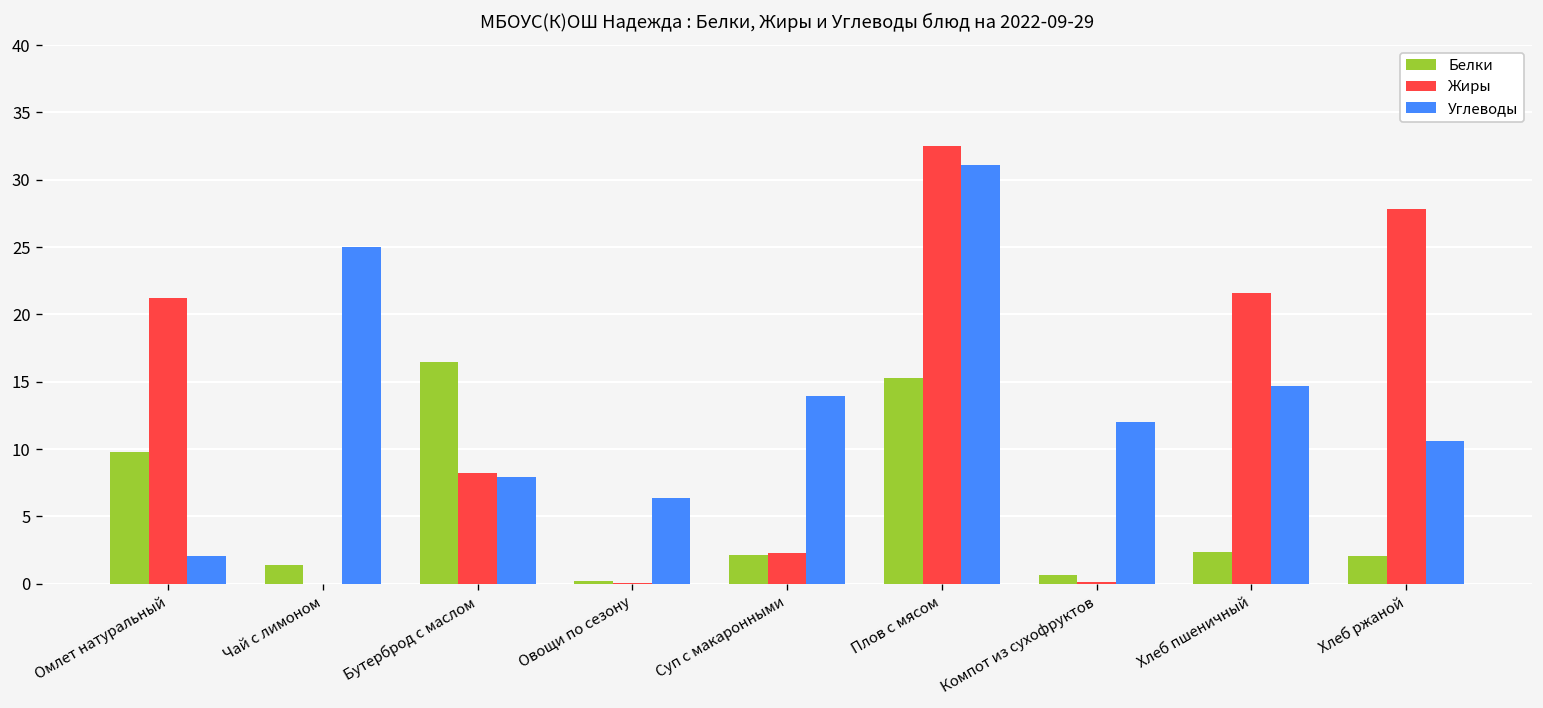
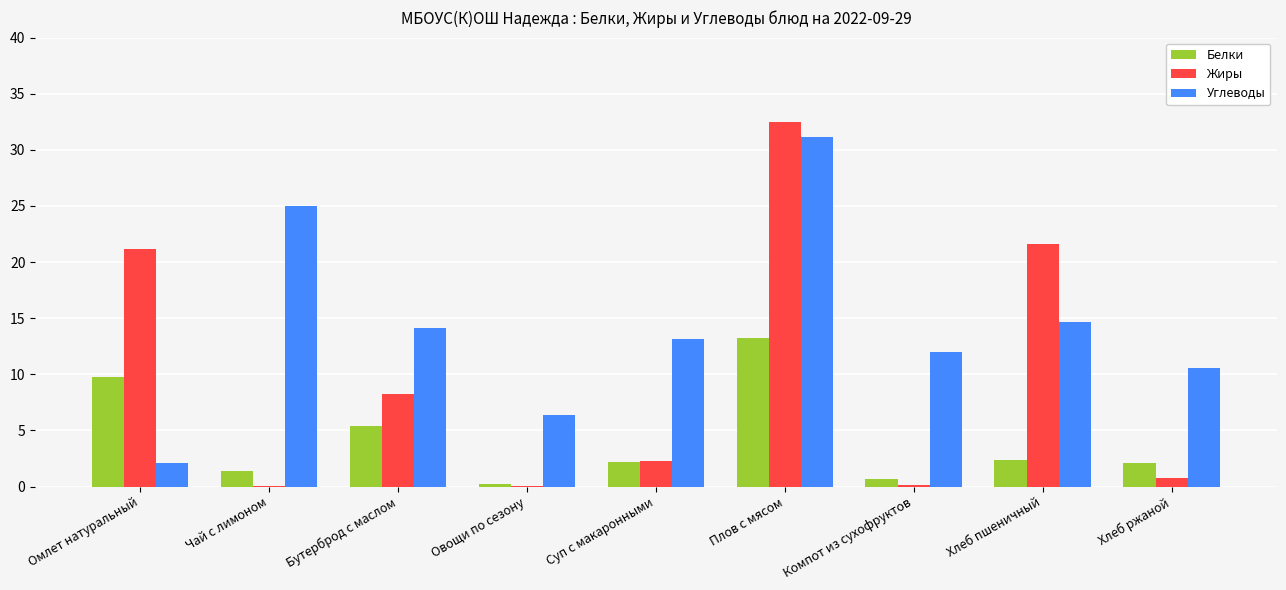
  {
    "Белки": {
      "Омлет натуральный": 9.8,
      "Чай с лимоном": 1.4,
-     "Бутерброд с маслом": 16.5,
+     "Бутерброд с маслом": 5.4,
      "Суп с макаронными": 2.2,
-     "Плов с мясом": 15.3,
+     "Плов с мясом": 13.2,
      "Компот из сухофруктов": 0.7,
      "Хлеб пшеничный": 2.4,
      "Хлеб ржаной": 2.1
    },
    "Жиры": {
      "Омлет натуральный": 21.2,
      "Бутерброд с маслом": 8.2,
      "Суп с макаронными": 2.3,
      "Плов с мясом": 32.5,
      "Хлеб пшеничный": 21.6,
-     "Хлеб ржаной": 27.8
+     "Хлеб ржаной": 0.8
    },
    "Углеводы": {
      "Омлет натуральный": 2.1,
      "Чай с лимоном": 25.0,
-     "Бутерброд с маслом": 7.9,
+     "Бутерброд с маслом": 14.1,
      "Овощи по сезону": 6.4,
-     "Суп с макаронными": 14.0,
+     "Суп с макаронными": 13.2,
      "Плов с мясом": 31.1,
      "Компот из сухофруктов": 12.0,
      "Хлеб пшеничный": 14.7,
      "Хлеб ржаной": 10.6
    }
  }
